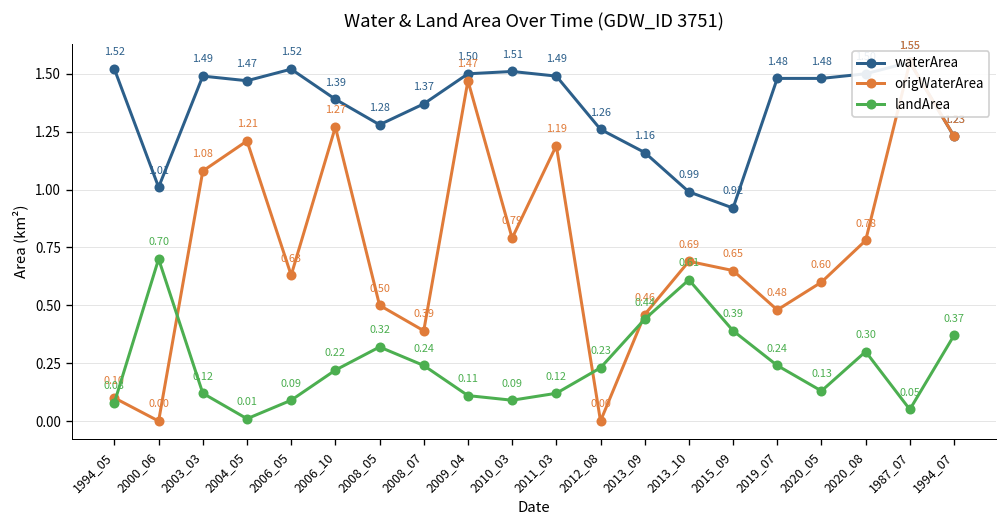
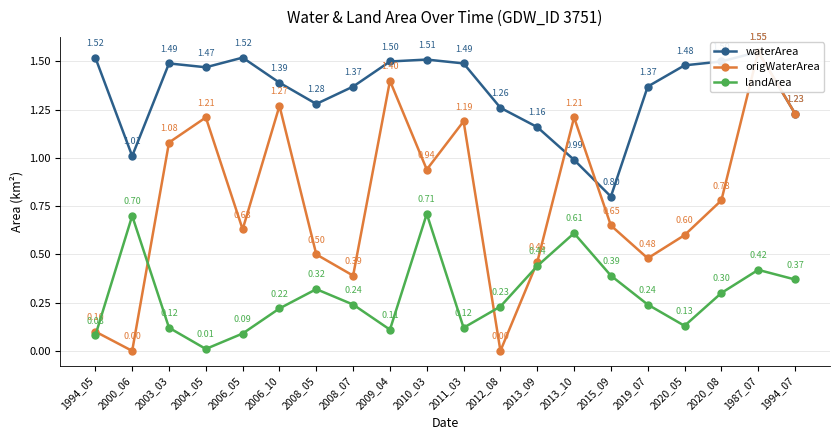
  {
    "waterArea": {
      "1994_05": 1.52,
      "2000_06": 1.01,
      "2003_03": 1.49,
      "2004_05": 1.47,
      "2006_05": 1.52,
      "2006_10": 1.39,
      "2008_05": 1.28,
      "2008_07": 1.37,
      "2010_03": 1.51,
      "2011_03": 1.49,
      "2012_08": 1.26,
      "2013_09": 1.16,
      "2013_10": 0.99,
-     "2015_09": 0.92,
-     "2019_07": 1.48,
+     "2015_09": 0.80,
+     "2019_07": 1.37,
      "2020_05": 1.48
    },
    "origWaterArea": {
      "2000_06": 0.00,
      "2003_03": 1.08,
      "2004_05": 1.21,
      "2006_05": 0.63,
      "2006_10": 1.27,
      "2008_05": 0.50,
      "2008_07": 0.39,
-     "2009_04": 1.47,
-     "2010_03": 0.79,
+     "2009_04": 1.40,
+     "2010_03": 0.94,
      "2011_03": 1.19,
      "2012_08": 0.00,
-     "2013_10": 0.69,
+     "2013_10": 1.21,
      "2015_09": 0.65,
      "2019_07": 0.48,
      "2020_05": 0.60,
      "2020_08": 0.78
    },
    "landArea": {
      "2000_06": 0.70,
      "2003_03": 0.12,
      "2004_05": 0.01,
      "2006_05": 0.09,
      "2006_10": 0.22,
      "2008_05": 0.32,
      "2008_07": 0.24,
      "2009_04": 0.11,
-     "2010_03": 0.09,
+     "2010_03": 0.71,
      "2011_03": 0.12,
      "2012_08": 0.23,
      "2015_09": 0.39,
      "2019_07": 0.24,
      "2020_05": 0.13,
      "2020_08": 0.30,
-     "1987_07": 0.05,
+     "1987_07": 0.42,
      "1994_07": 0.37
    }
  }
